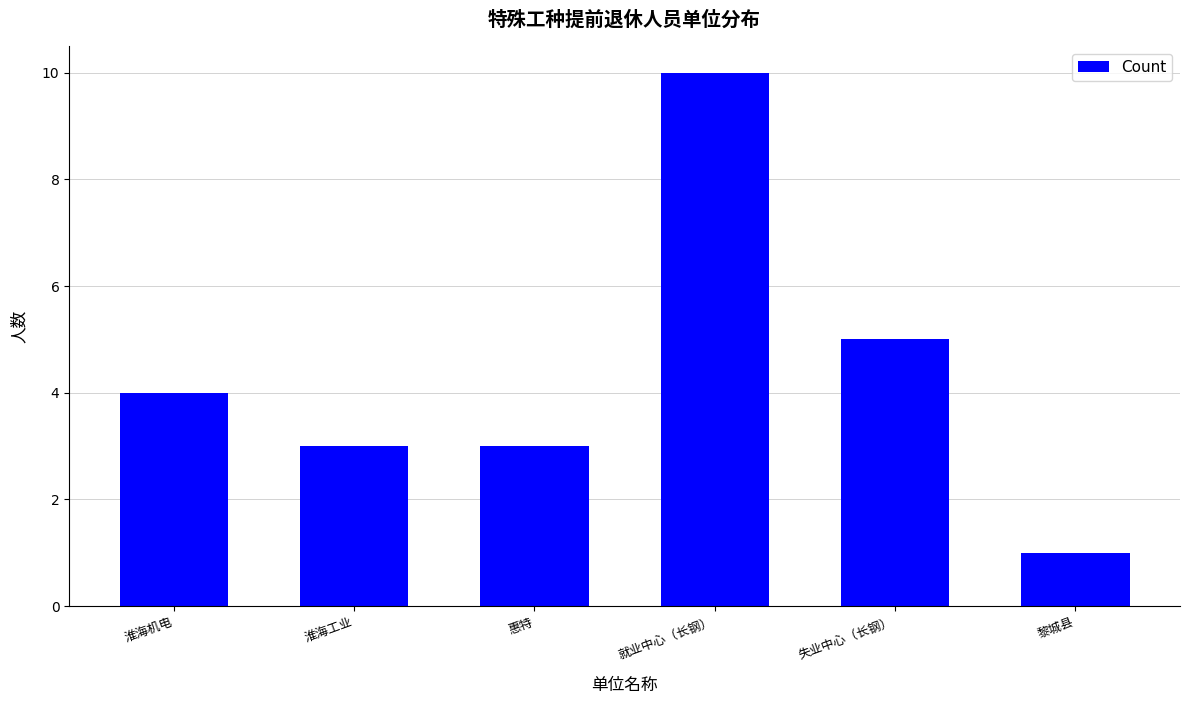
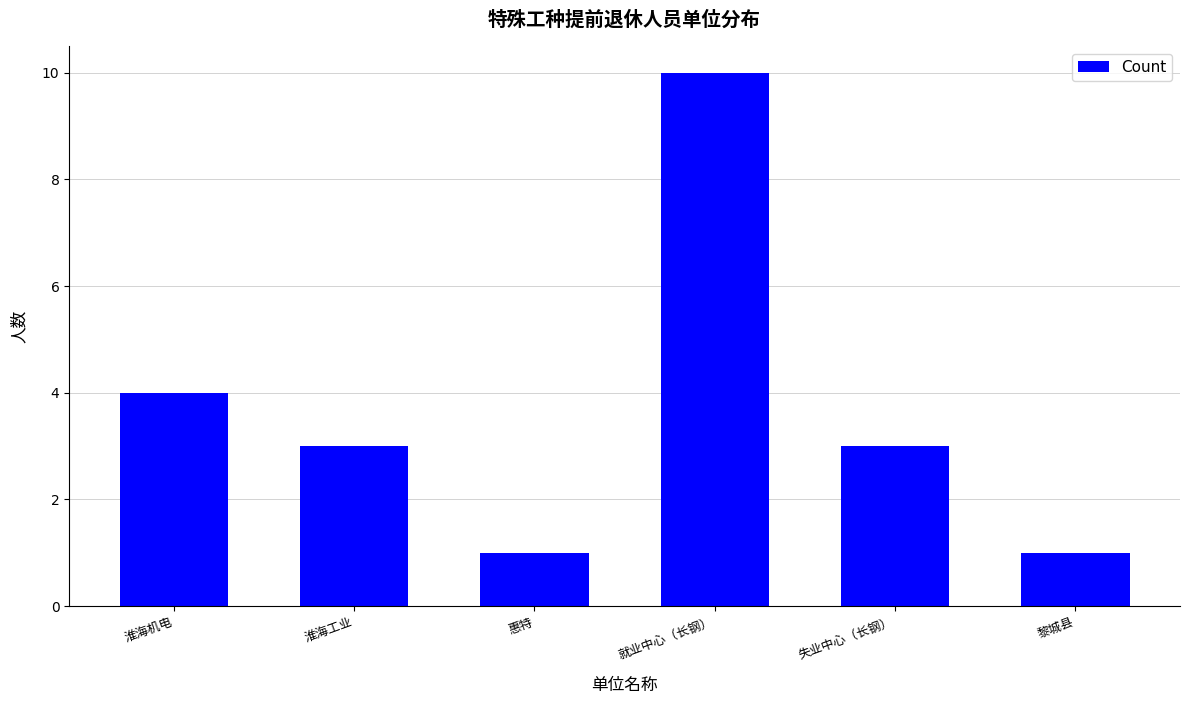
  {
    "淮海机电": 4,
    "淮海工业": 3,
-   "惠特": 3,
+   "惠特": 1,
    "就业中心（长钢）": 10,
-   "失业中心（长钢）": 5,
+   "失业中心（长钢）": 3,
    "黎城县": 1
  }
